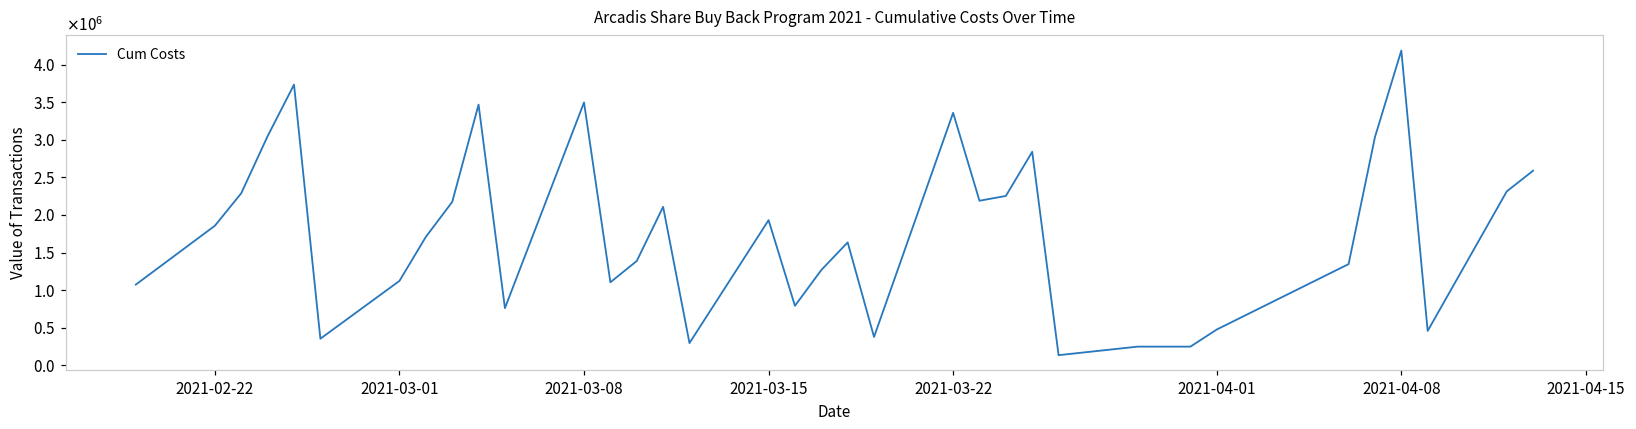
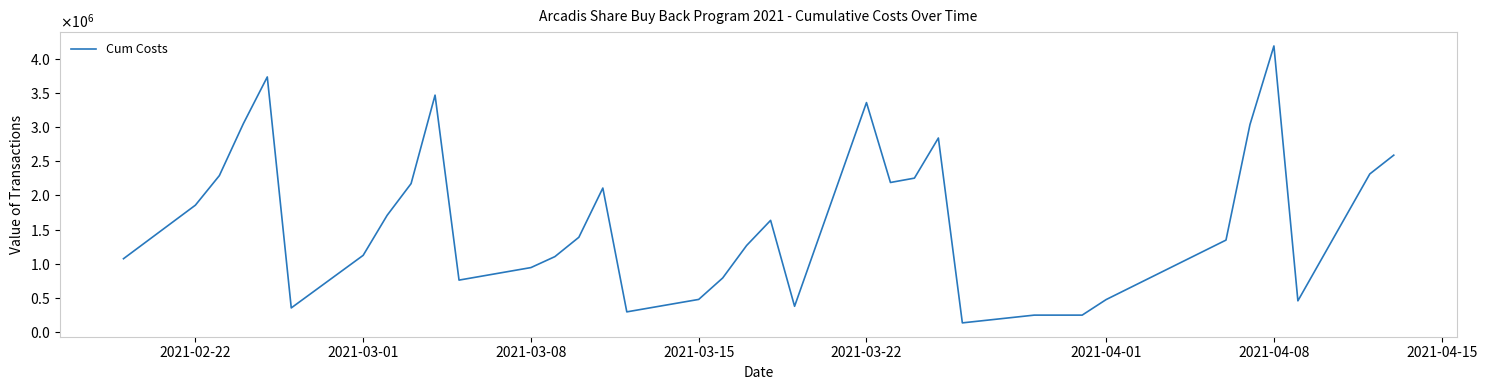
  {
    "2021-02-22": 1900000,
    "2021-03-01": 1100000,
-   "2021-03-08": 3500000,
-   "2021-03-15": 1900000,
+   "2021-03-08": 900000,
+   "2021-03-15": 500000,
    "2021-03-22": 3400000,
    "2021-04-01": 500000,
    "2021-04-08": 4200000
  }
